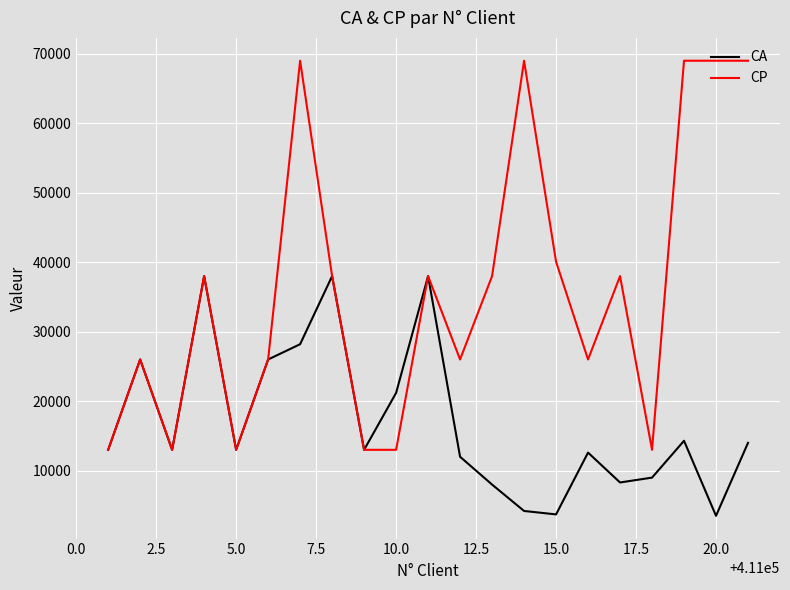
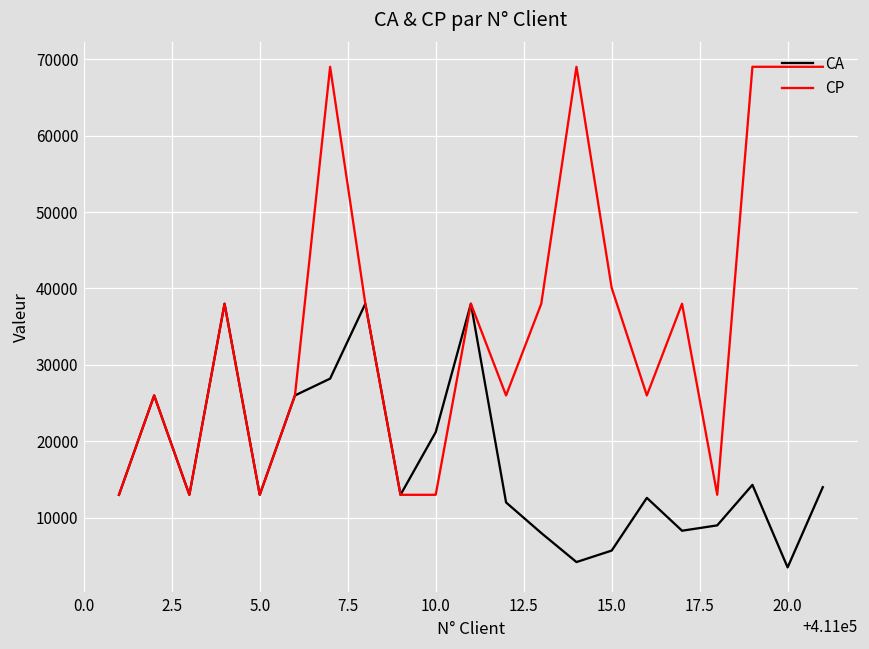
  {
    "CA": {
      "10.0": 21000,
-     "15.0": 4000,
+     "15.0": 6000,
      "20.0": 4000
    },
    "CP": {
      "10.0": 13000,
      "15.0": 40000,
      "20.0": 69000
    }
  }
